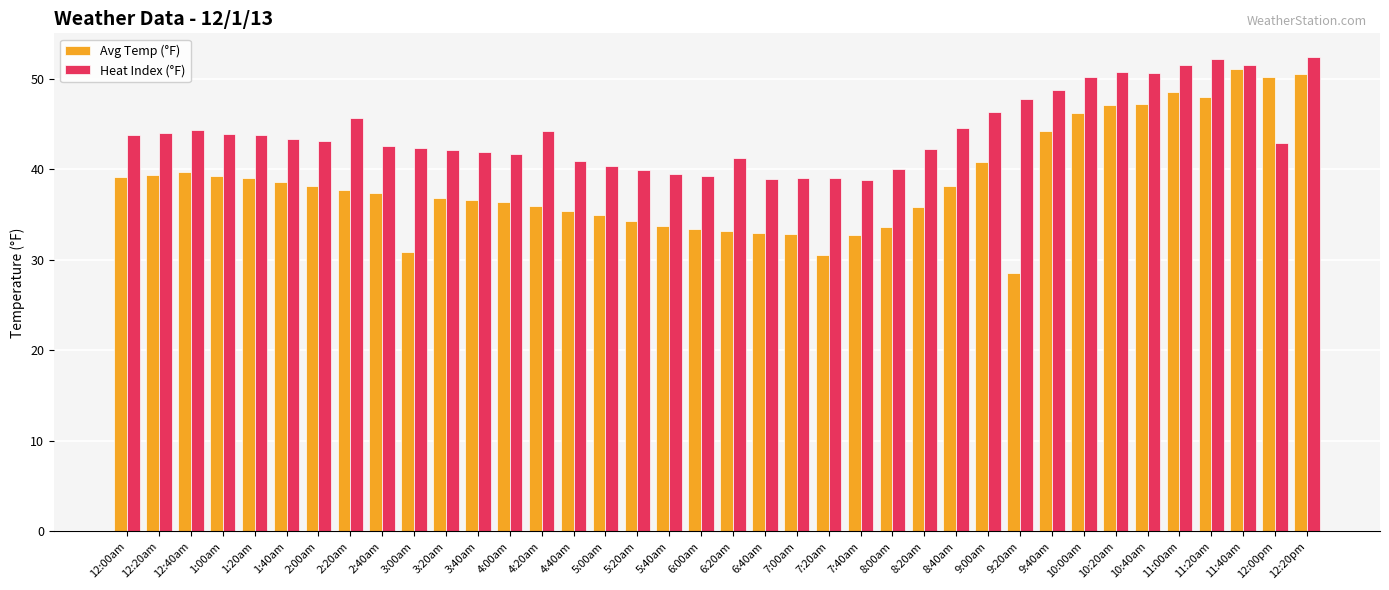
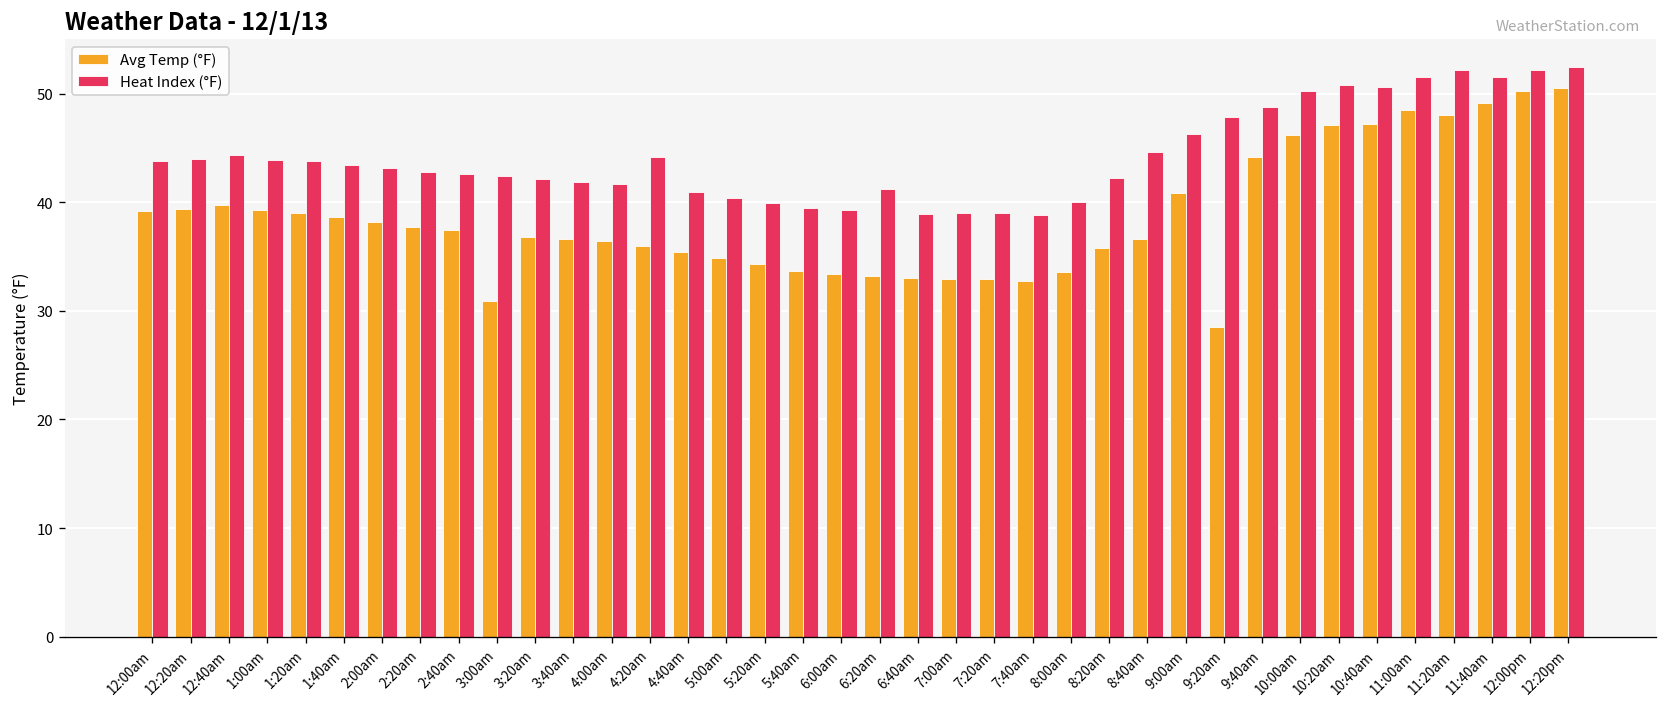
  {
    "Avg Temp (°F)": {
      "12:00am": 39,
      "12:20am": 39,
      "12:40am": 40,
      "1:00am": 39,
      "1:20am": 39,
      "1:40am": 39,
      "2:00am": 38,
      "2:20am": 38,
      "2:40am": 37,
      "3:00am": 31,
      "3:20am": 37,
      "3:40am": 37,
      "4:00am": 36,
      "4:20am": 36,
      "4:40am": 35,
      "5:00am": 35,
      "5:20am": 34,
      "5:40am": 34,
      "6:00am": 33,
      "6:20am": 33,
      "6:40am": 33,
      "7:00am": 33,
-     "7:20am": 31,
+     "7:20am": 33,
      "7:40am": 33,
      "8:00am": 34,
      "8:20am": 36,
-     "8:40am": 38,
+     "8:40am": 37,
      "9:00am": 41,
      "9:20am": 29,
      "9:40am": 44,
      "10:00am": 46,
      "10:20am": 47,
      "10:40am": 47,
      "11:00am": 49,
      "11:20am": 48,
-     "11:40am": 51,
+     "11:40am": 49,
      "12:00pm": 50,
      "12:20pm": 51
    },
    "Heat Index (°F)": {
      "12:00am": 44,
      "12:20am": 44,
      "12:40am": 44,
      "1:00am": 44,
      "1:20am": 44,
      "1:40am": 43,
      "2:00am": 43,
-     "2:20am": 46,
+     "2:20am": 43,
      "2:40am": 43,
      "3:00am": 42,
      "3:20am": 42,
      "3:40am": 42,
      "4:00am": 42,
      "4:20am": 44,
      "4:40am": 41,
      "5:00am": 40,
      "5:20am": 40,
      "5:40am": 40,
      "6:00am": 39,
      "6:20am": 41,
      "6:40am": 39,
      "7:00am": 39,
      "7:20am": 39,
      "7:40am": 39,
      "8:00am": 40,
      "8:20am": 42,
      "8:40am": 45,
      "9:00am": 46,
      "9:20am": 48,
      "9:40am": 49,
      "10:00am": 50,
      "10:20am": 51,
      "10:40am": 51,
      "11:00am": 52,
      "11:20am": 52,
      "11:40am": 52,
-     "12:00pm": 43,
+     "12:00pm": 52,
      "12:20pm": 52
    }
  }
